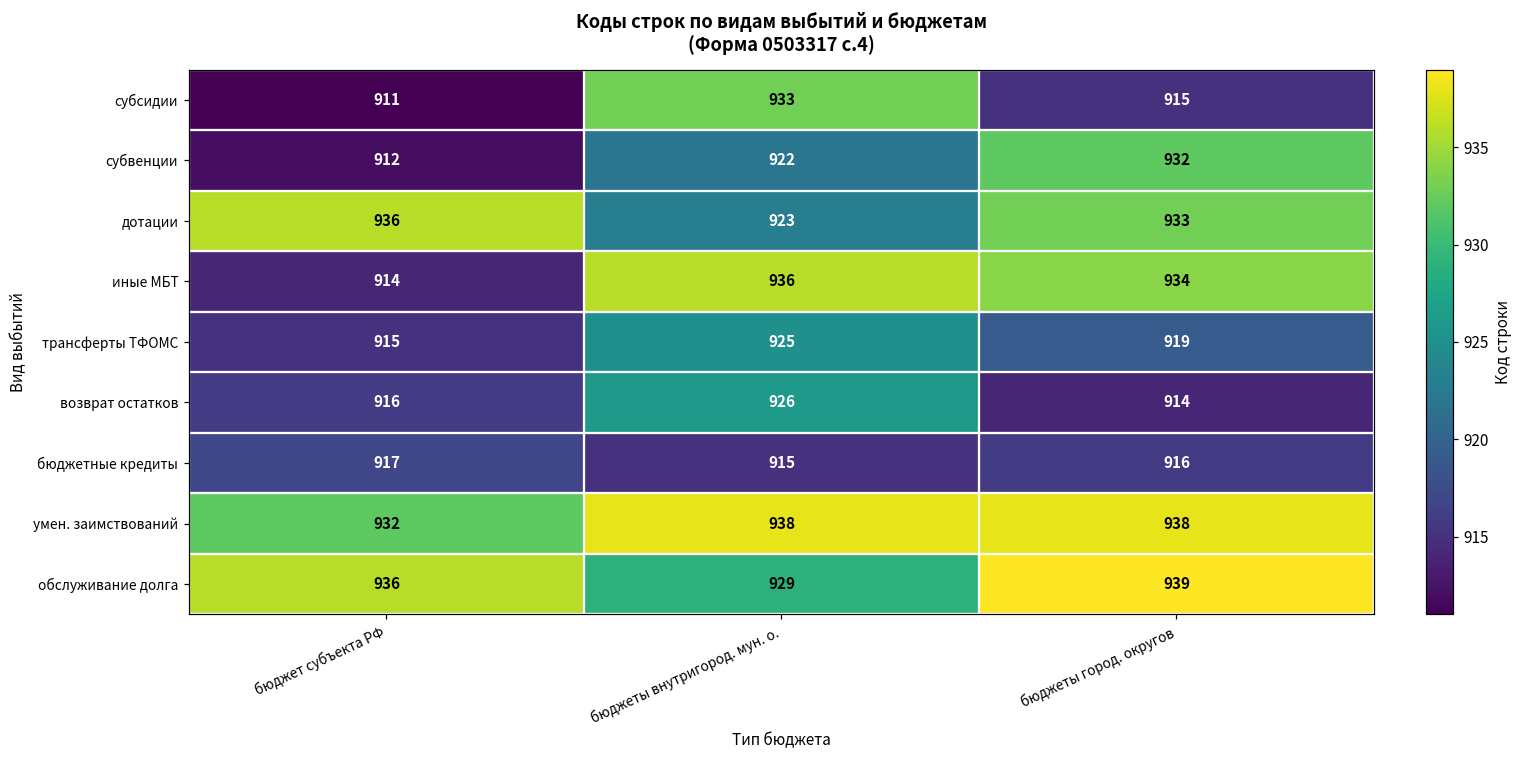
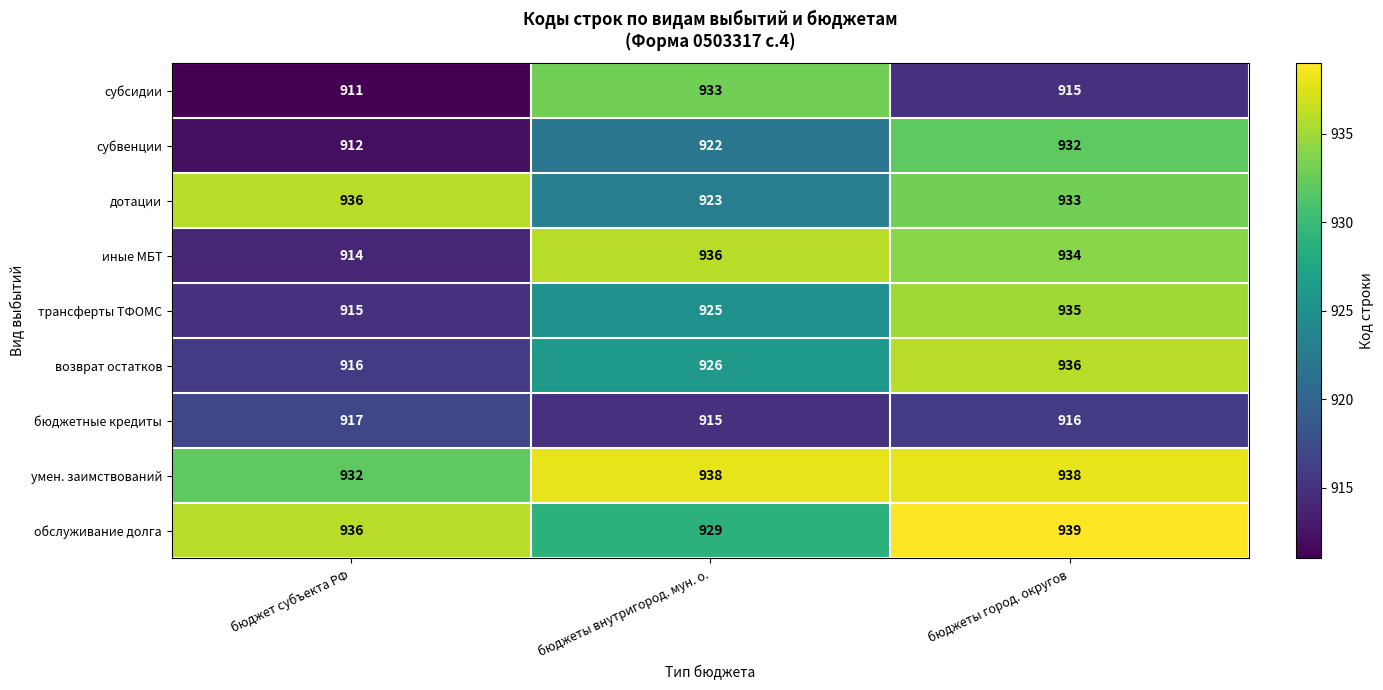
  {
    "субсидии": {
      "бюджет субъекта РФ": 911,
      "бюджеты внутригород. мун. о.": 933,
      "бюджеты город. округов": 915
    },
    "субвенции": {
      "бюджет субъекта РФ": 912,
      "бюджеты внутригород. мун. о.": 922,
      "бюджеты город. округов": 932
    },
    "дотации": {
      "бюджет субъекта РФ": 936,
      "бюджеты внутригород. мун. о.": 923,
      "бюджеты город. округов": 933
    },
    "иные МБТ": {
      "бюджет субъекта РФ": 914,
      "бюджеты внутригород. мун. о.": 936,
      "бюджеты город. округов": 934
    },
    "трансферты ТФОМС": {
      "бюджет субъекта РФ": 915,
      "бюджеты внутригород. мун. о.": 925,
-     "бюджеты город. округов": 919
+     "бюджеты город. округов": 935
    },
    "возврат остатков": {
      "бюджет субъекта РФ": 916,
      "бюджеты внутригород. мун. о.": 926,
-     "бюджеты город. округов": 914
+     "бюджеты город. округов": 936
    },
    "бюджетные кредиты": {
      "бюджет субъекта РФ": 917,
      "бюджеты внутригород. мун. о.": 915,
      "бюджеты город. округов": 916
    },
    "умен. заимствований": {
      "бюджет субъекта РФ": 932,
      "бюджеты внутригород. мун. о.": 938,
      "бюджеты город. округов": 938
    },
    "обслуживание долга": {
      "бюджет субъекта РФ": 936,
      "бюджеты внутригород. мун. о.": 929,
      "бюджеты город. округов": 939
    }
  }
